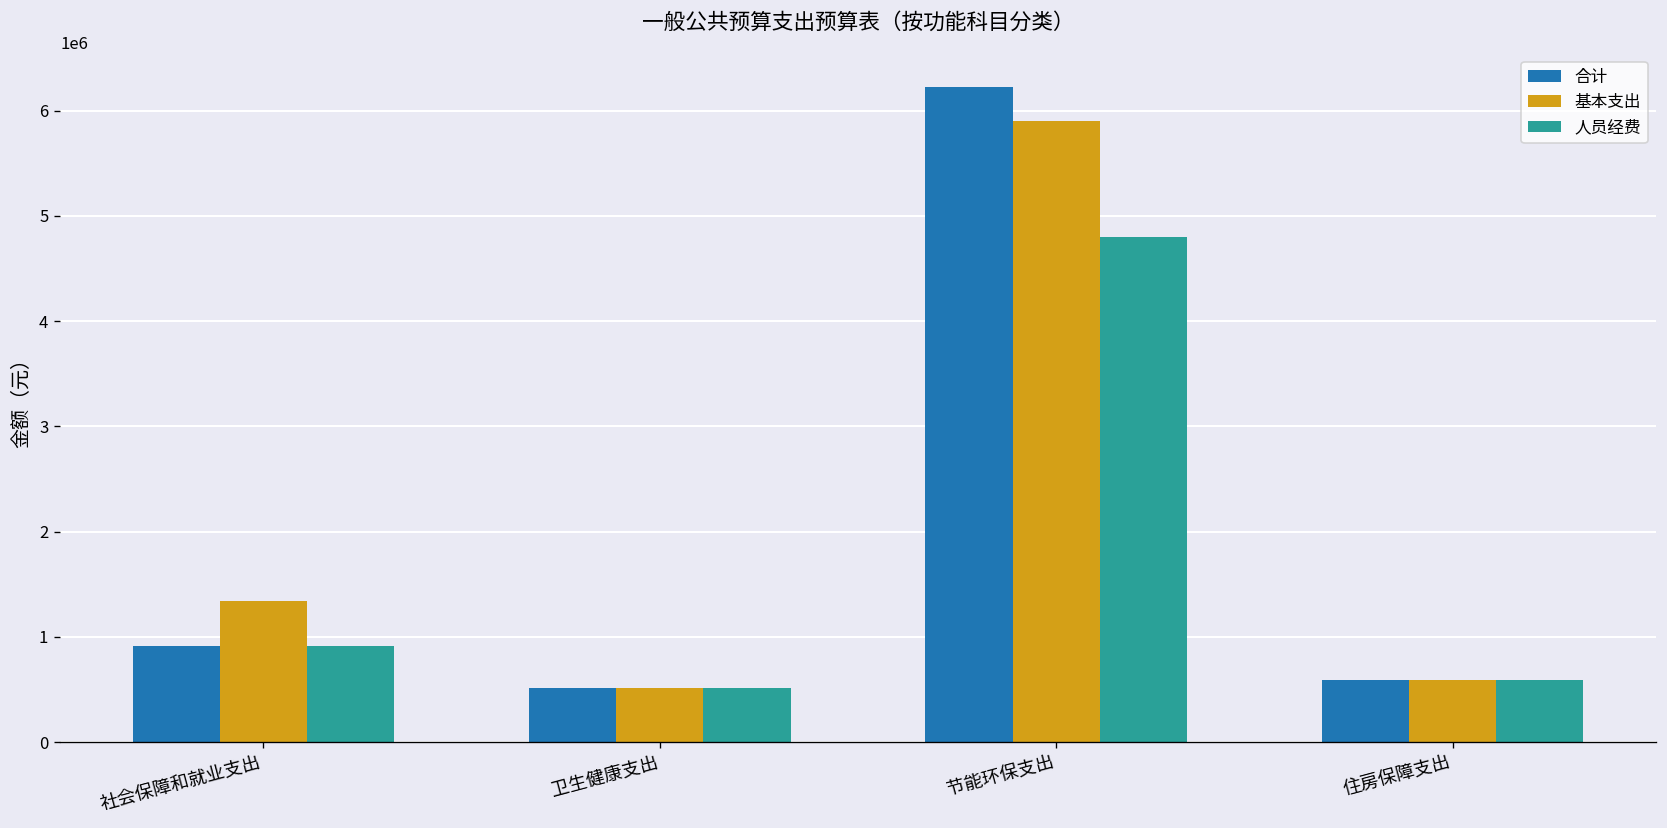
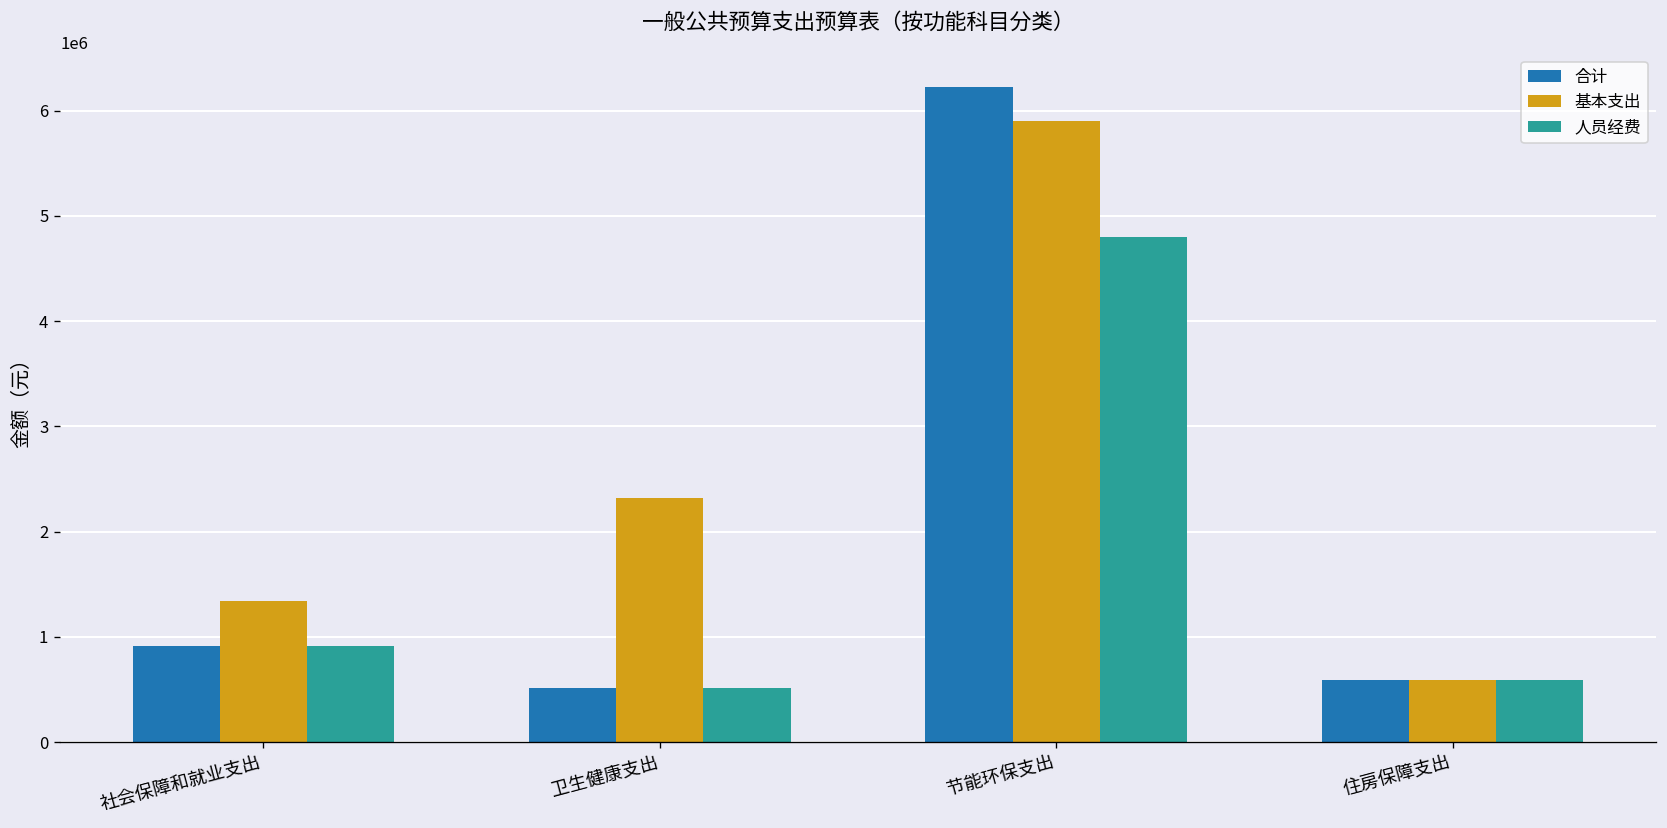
  {
    "基本支出": {
      "社会保障和就业支出": 1300000,
-     "卫生健康支出": 500000,
+     "卫生健康支出": 2300000,
      "节能环保支出": 5900000,
      "住房保障支出": 600000
    }
  }
